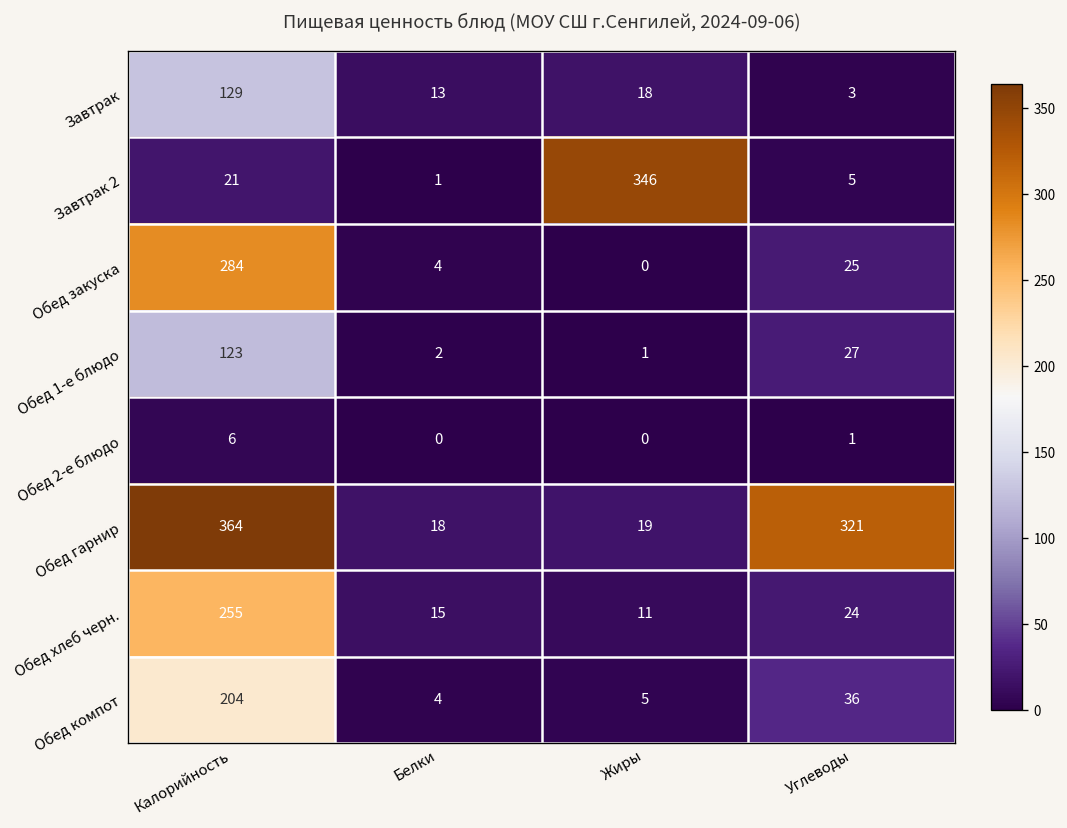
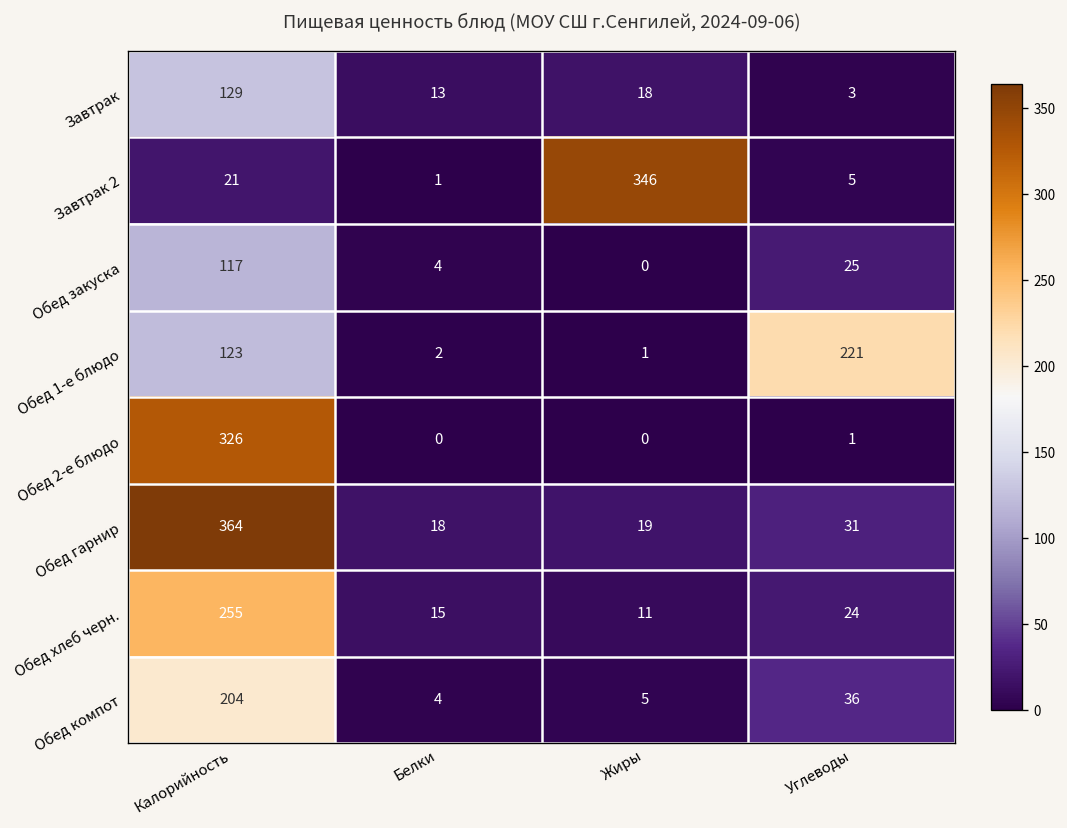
  {
    "Завтрак": {
      "Калорийность": 129,
      "Белки": 13,
      "Жиры": 18,
      "Углеводы": 3
    },
    "Завтрак 2": {
      "Калорийность": 21,
      "Белки": 1,
      "Жиры": 346,
      "Углеводы": 5
    },
    "Обед закуска": {
-     "Калорийность": 284,
+     "Калорийность": 117,
      "Белки": 4,
      "Жиры": 0,
      "Углеводы": 25
    },
    "Обед 1-е блюдо": {
      "Калорийность": 123,
      "Белки": 2,
      "Жиры": 1,
-     "Углеводы": 27
+     "Углеводы": 221
    },
    "Обед 2-е блюдо": {
-     "Калорийность": 6,
+     "Калорийность": 326,
      "Белки": 0,
      "Жиры": 0,
      "Углеводы": 1
    },
    "Обед гарнир": {
      "Калорийность": 364,
      "Белки": 18,
      "Жиры": 19,
-     "Углеводы": 321
+     "Углеводы": 31
    },
    "Обед хлеб черн.": {
      "Калорийность": 255,
      "Белки": 15,
      "Жиры": 11,
      "Углеводы": 24
    },
    "Обед компот": {
      "Калорийность": 204,
      "Белки": 4,
      "Жиры": 5,
      "Углеводы": 36
    }
  }
